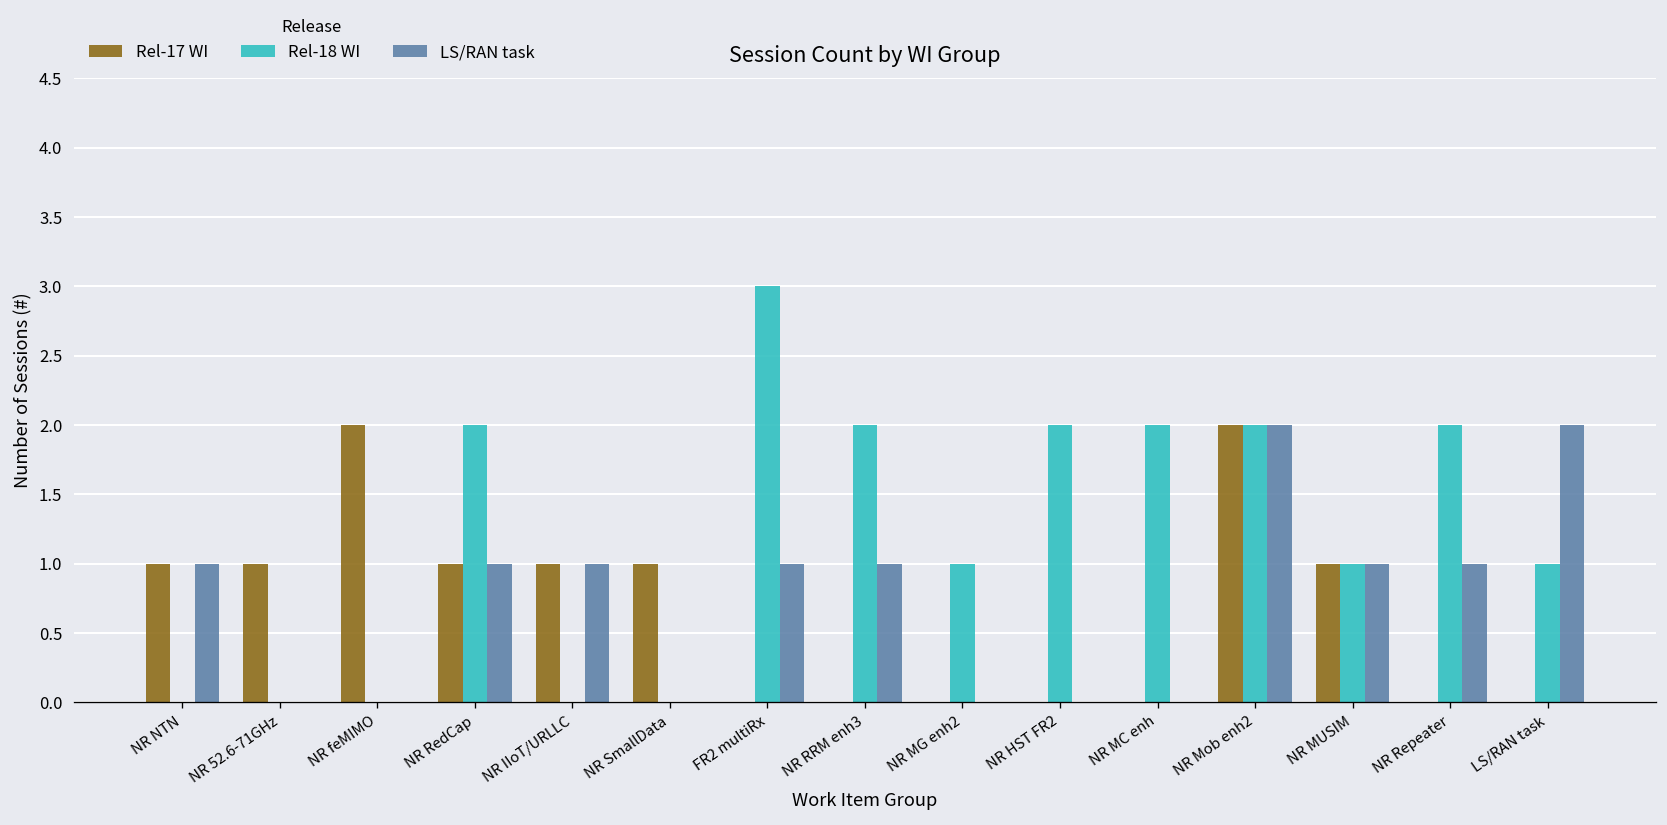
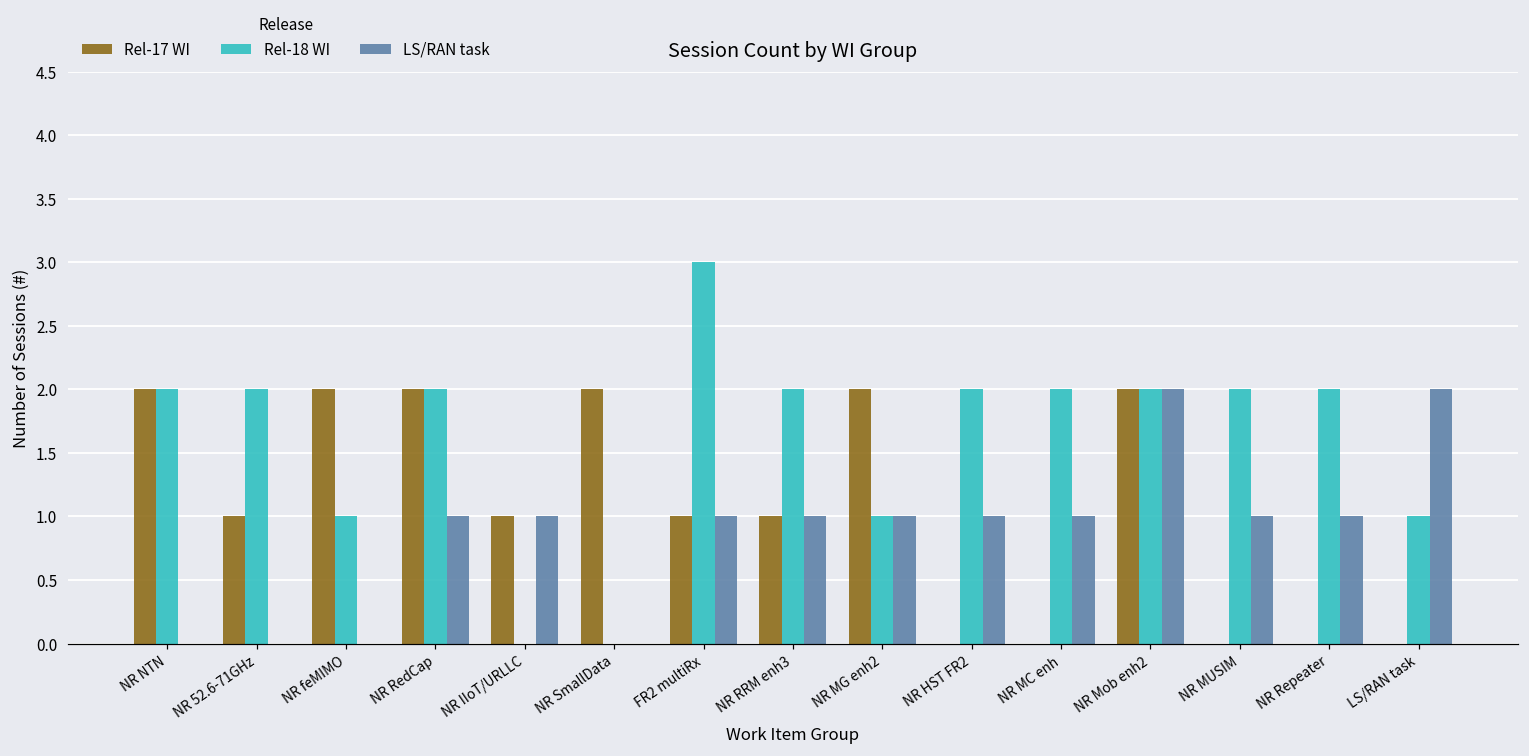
  {
    "Rel-17 WI": {
-     "NR NTN": 1,
+     "NR NTN": 2,
      "NR 52.6-71GHz": 1,
      "NR feMIMO": 2,
-     "NR RedCap": 1,
+     "NR RedCap": 2,
      "NR IIoT/URLLC": 1,
-     "NR SmallData": 1,
-     "FR2 multiRx": 0,
-     "NR RRM enh3": 0,
-     "NR MG enh2": 0,
+     "NR SmallData": 2,
+     "FR2 multiRx": 1,
+     "NR RRM enh3": 1,
+     "NR MG enh2": 2,
      "NR HST FR2": 0,
      "NR MC enh": 0,
      "NR Mob enh2": 2,
-     "NR MUSIM": 1,
+     "NR MUSIM": 0,
      "NR Repeater": 0,
      "LS/RAN task": 0
    },
    "Rel-18 WI": {
-     "NR NTN": 0,
-     "NR 52.6-71GHz": 0,
-     "NR feMIMO": 0,
+     "NR NTN": 2,
+     "NR 52.6-71GHz": 2,
+     "NR feMIMO": 1,
      "NR RedCap": 2,
      "NR IIoT/URLLC": 0,
      "NR SmallData": 0,
      "FR2 multiRx": 3,
      "NR RRM enh3": 2,
      "NR MG enh2": 1,
      "NR HST FR2": 2,
      "NR MC enh": 2,
      "NR Mob enh2": 2,
-     "NR MUSIM": 1,
+     "NR MUSIM": 2,
      "NR Repeater": 2,
      "LS/RAN task": 1
    },
    "LS/RAN task": {
-     "NR NTN": 1,
+     "NR NTN": 0,
      "NR 52.6-71GHz": 0,
      "NR feMIMO": 0,
      "NR RedCap": 1,
      "NR IIoT/URLLC": 1,
      "NR SmallData": 0,
      "FR2 multiRx": 1,
      "NR RRM enh3": 1,
-     "NR MG enh2": 0,
-     "NR HST FR2": 0,
-     "NR MC enh": 0,
+     "NR MG enh2": 1,
+     "NR HST FR2": 1,
+     "NR MC enh": 1,
      "NR Mob enh2": 2,
      "NR MUSIM": 1,
      "NR Repeater": 1,
      "LS/RAN task": 2
    }
  }
